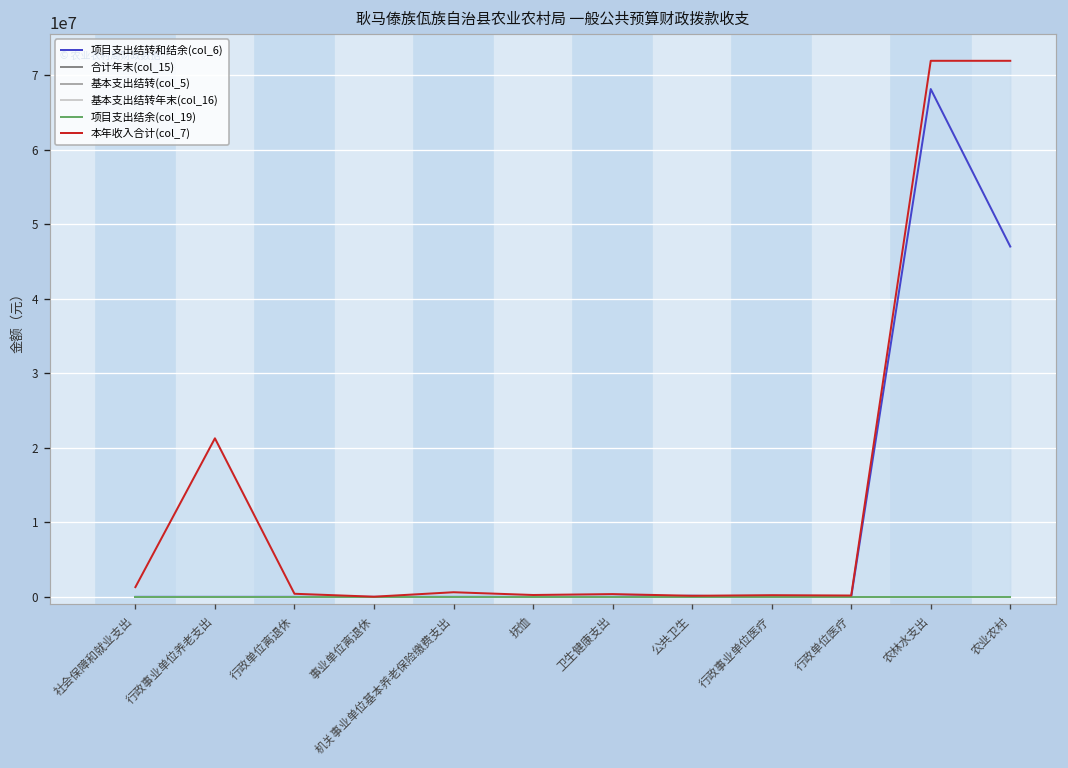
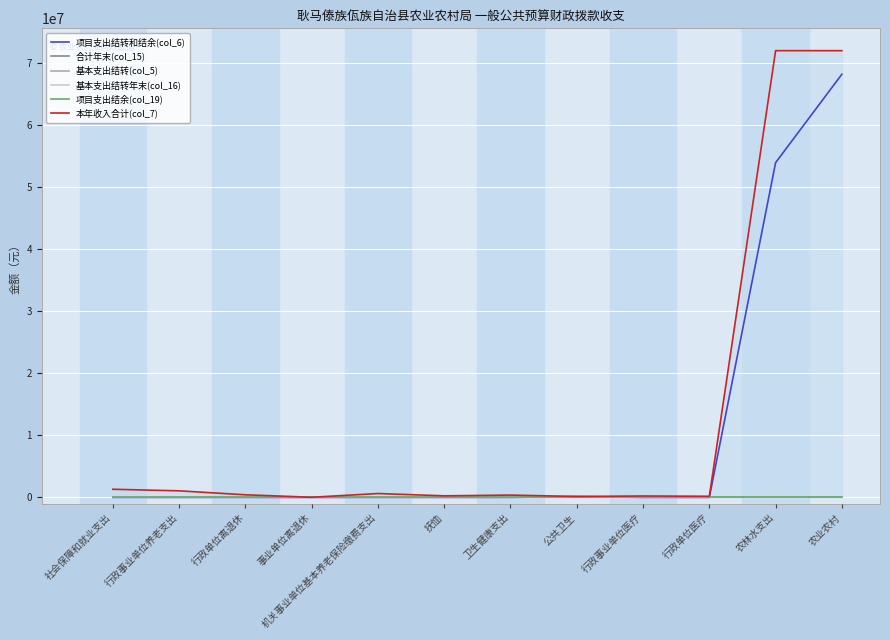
  {
    "项目支出结转和结余(col_6)": {
-     "农林水支出": 68000000,
-     "农业农村": 47000000
+     "农林水支出": 54000000,
+     "农业农村": 68000000
    },
    "项目支出结余(col_19)": {
      "农林水支出": 0,
      "农业农村": 0
    },
    "本年收入合计(col_7)": {
      "社会保障和就业支出": 1000000,
-     "行政事业单位养老支出": 21000000,
+     "行政事业单位养老支出": 1000000,
      "行政单位离退休": 0,
      "机关事业单位基本养老保险缴费支出": 1000000,
      "农林水支出": 72000000,
      "农业农村": 72000000
    }
  }
